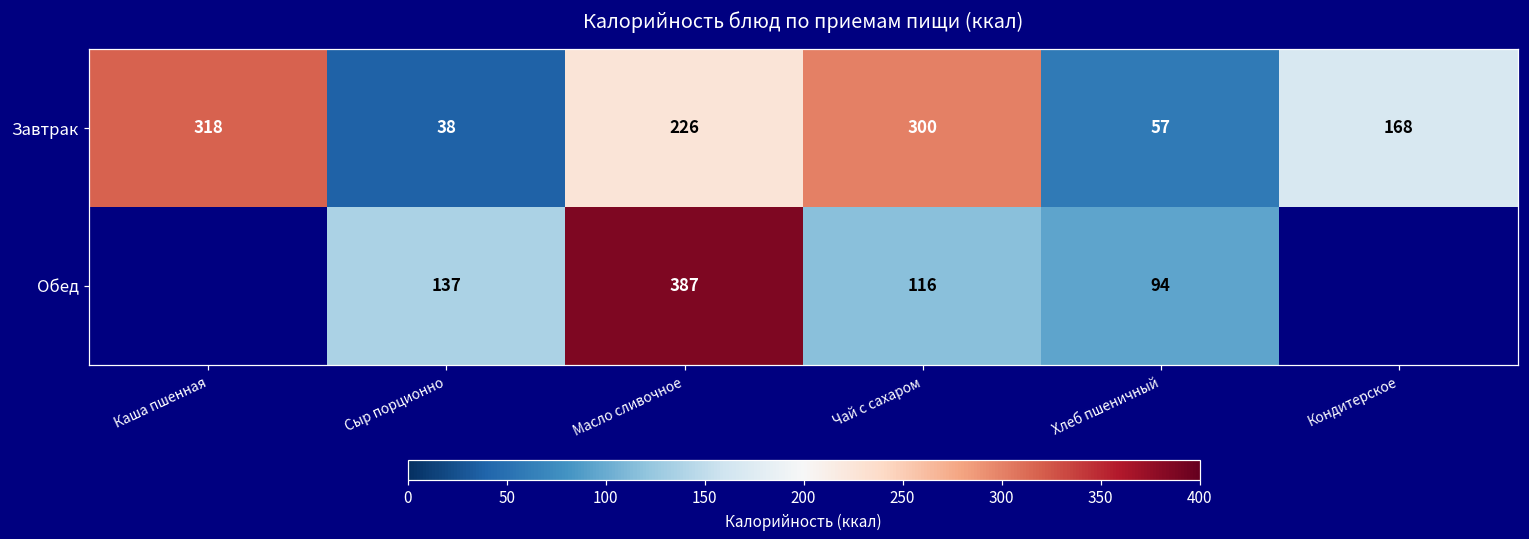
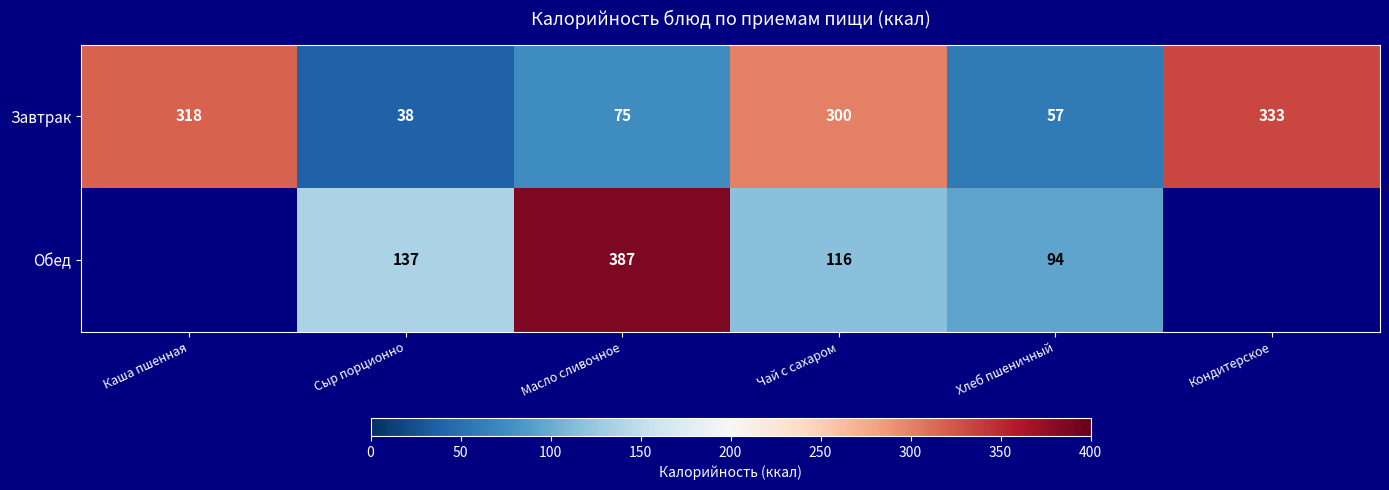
  {
    "Завтрак": {
      "Каша пшенная": 318,
      "Сыр порционно": 38,
-     "Масло сливочное": 226,
+     "Масло сливочное": 75,
      "Чай с сахаром": 300,
      "Хлеб пшеничный": 57,
-     "Кондитерское": 168
+     "Кондитерское": 333
    },
    "Обед": {
      "Сыр порционно": 137,
      "Масло сливочное": 387,
      "Чай с сахаром": 116,
      "Хлеб пшеничный": 94
    }
  }
